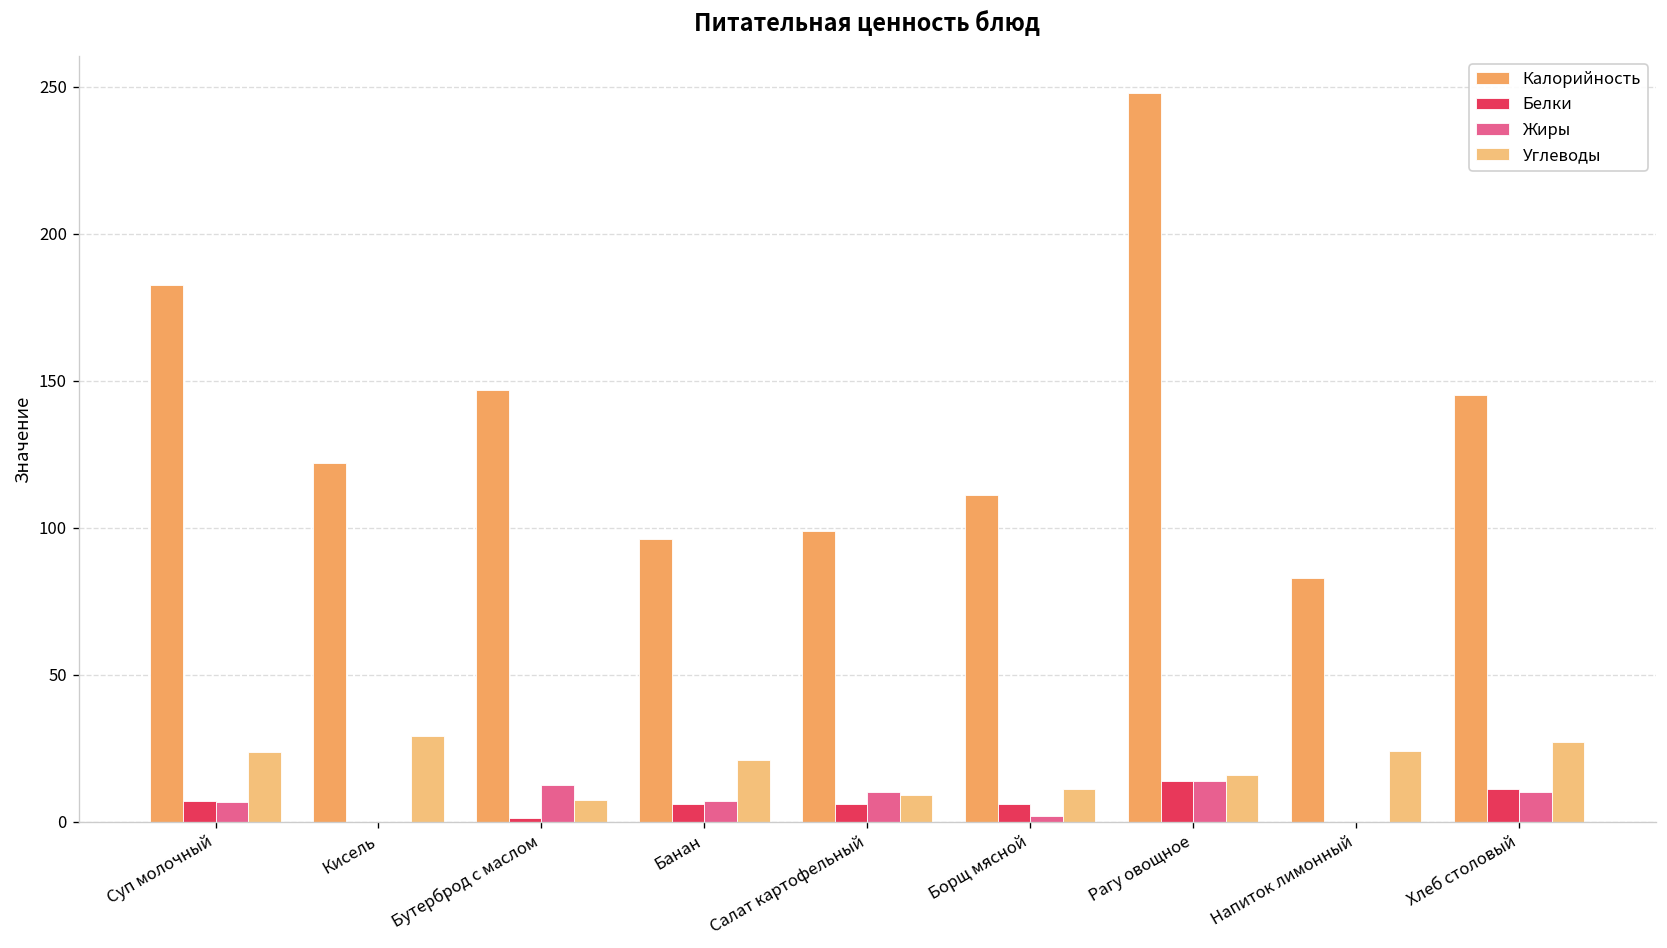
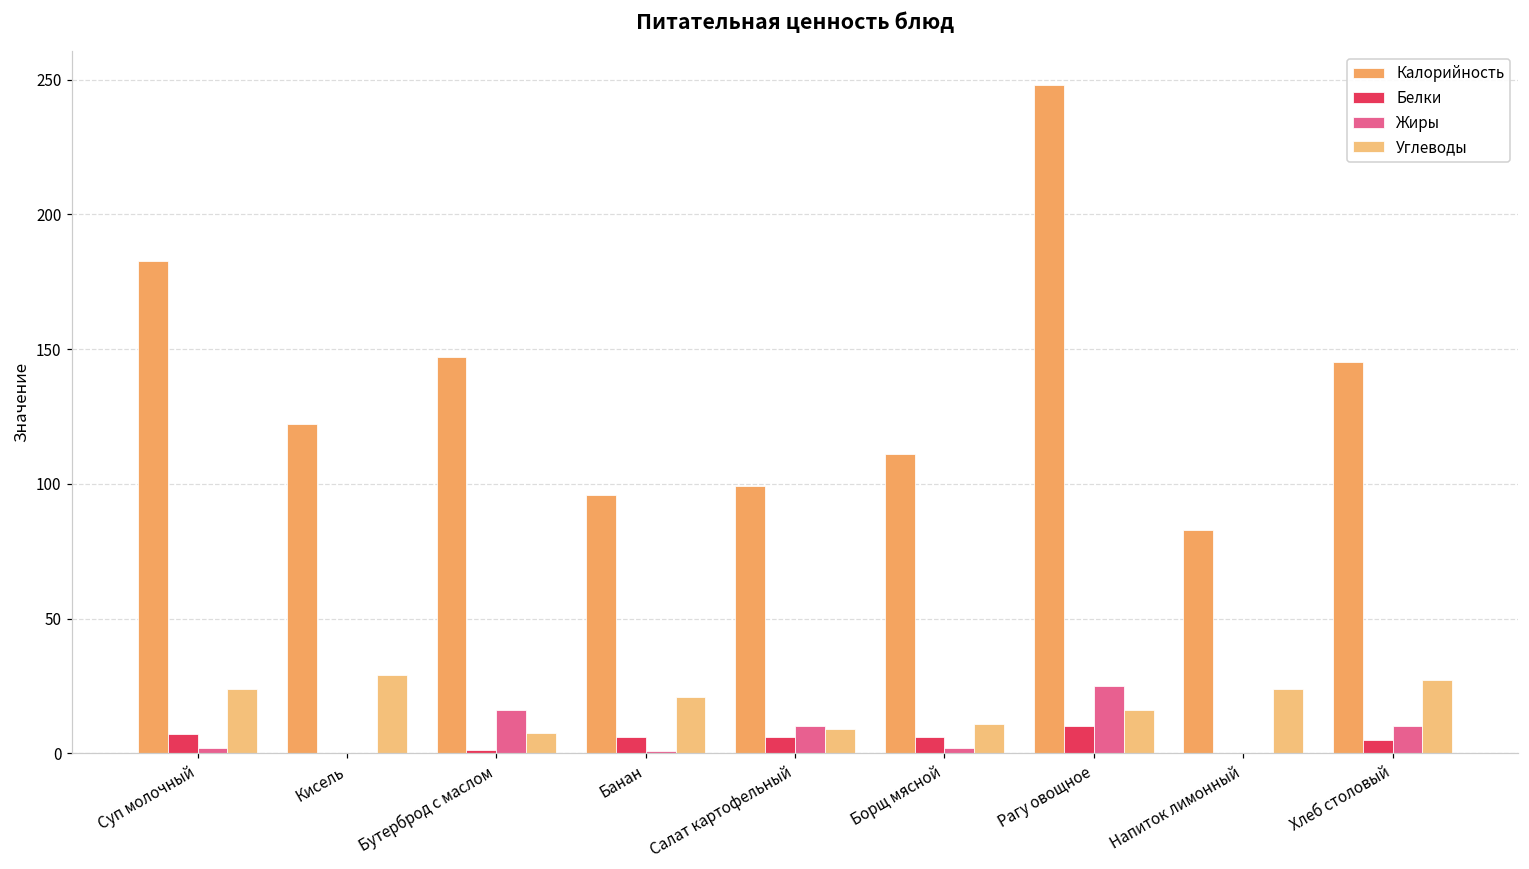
  {
    "Белки": {
      "Суп молочный": 7,
      "Кисель": 0,
      "Бутерброд с маслом": 1,
      "Банан": 6,
      "Салат картофельный": 6,
      "Борщ мясной": 6,
-     "Рагу овощное": 14,
+     "Рагу овощное": 10,
      "Напиток лимонный": 0,
-     "Хлеб столовый": 11
+     "Хлеб столовый": 5
    },
    "Жиры": {
-     "Суп молочный": 7,
+     "Суп молочный": 2,
      "Кисель": 0,
-     "Бутерброд с маслом": 13,
-     "Банан": 7,
+     "Бутерброд с маслом": 16,
+     "Банан": 1,
      "Салат картофельный": 10,
      "Борщ мясной": 2,
-     "Рагу овощное": 14,
+     "Рагу овощное": 25,
      "Напиток лимонный": 0,
      "Хлеб столовый": 10
    }
  }
